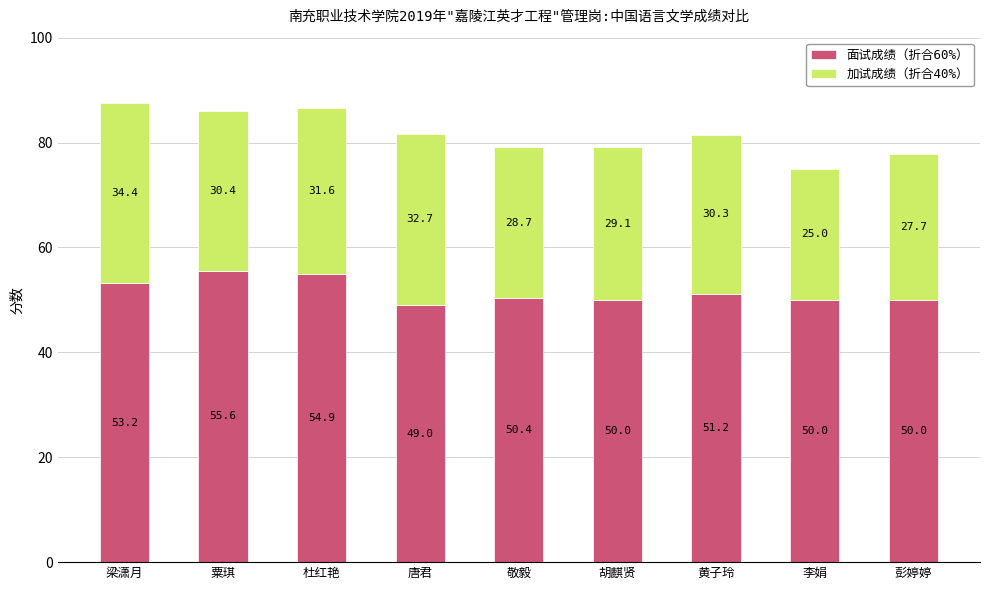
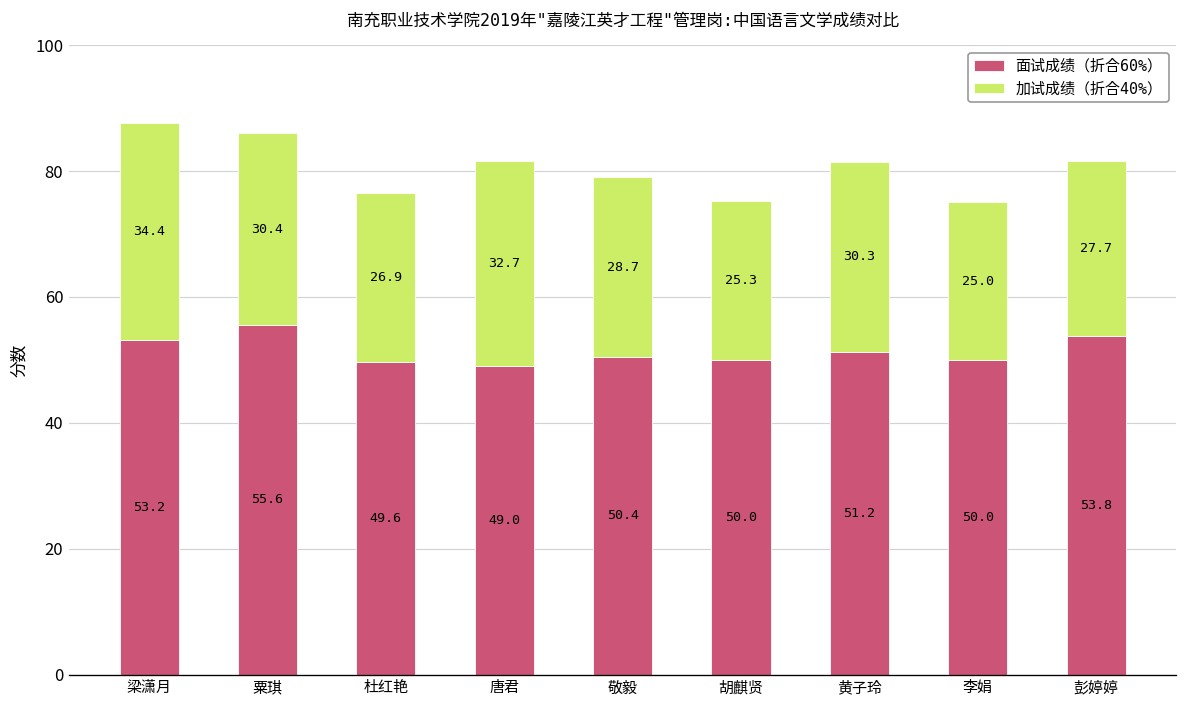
  {
    "面试成绩（折合60%）": {
      "梁潇月": 53.2,
      "粟琪": 55.6,
-     "杜红艳": 54.9,
+     "杜红艳": 49.6,
      "唐君": 49.0,
      "敬毅": 50.4,
      "胡麒贤": 50.0,
      "黄子玲": 51.2,
      "李娟": 50.0,
-     "彭婷婷": 50.0
+     "彭婷婷": 53.8
    },
    "加试成绩（折合40%）": {
      "梁潇月": 34.4,
      "粟琪": 30.4,
-     "杜红艳": 31.6,
+     "杜红艳": 26.9,
      "唐君": 32.7,
      "敬毅": 28.7,
-     "胡麒贤": 29.1,
+     "胡麒贤": 25.3,
      "黄子玲": 30.3,
      "李娟": 25.0,
      "彭婷婷": 27.7
    }
  }
